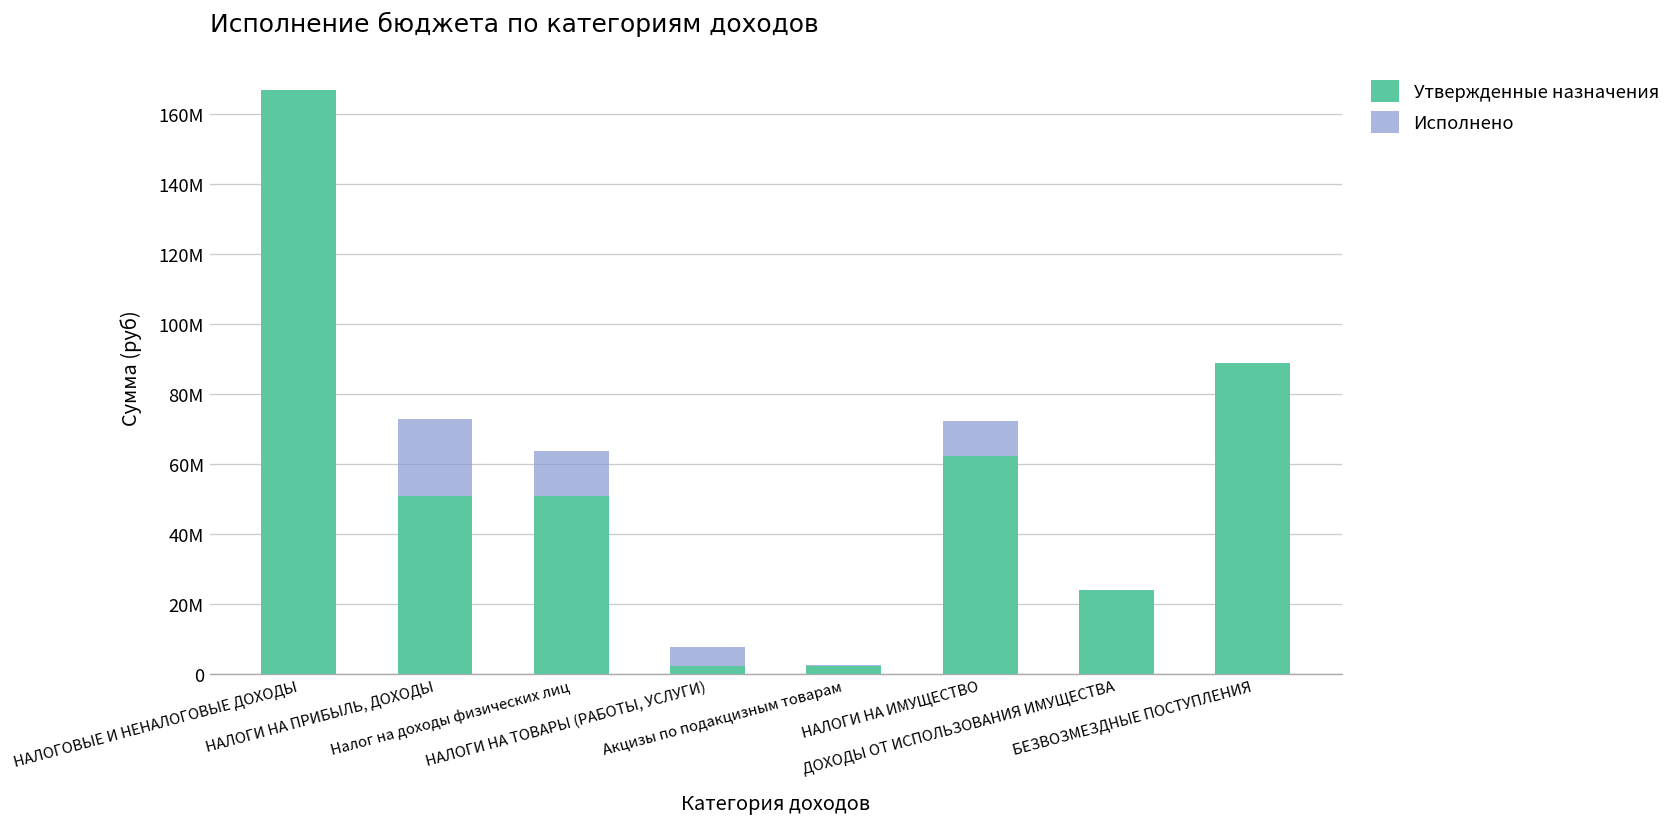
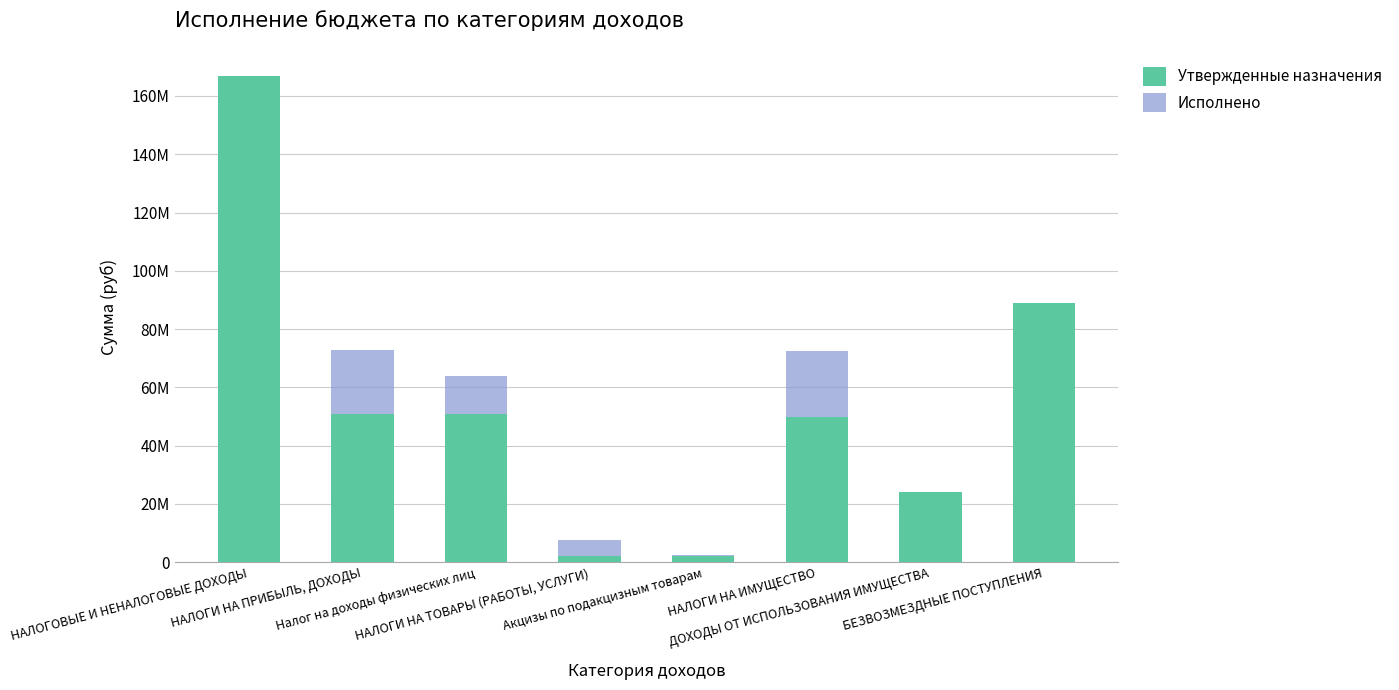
  {
    "Утвержденные назначения": {
      "НАЛОГОВЫЕ И НЕНАЛОГОВЫЕ ДОХОДЫ": 167000000,
      "Акцизы по подакцизным товарам": 2000000,
-     "НАЛОГИ НА ИМУЩЕСТВО": 62000000,
+     "НАЛОГИ НА ИМУЩЕСТВО": 50000000,
      "ДОХОДЫ ОТ ИСПОЛЬЗОВАНИЯ ИМУЩЕСТВА": 24000000,
      "БЕЗВОЗМЕЗДНЫЕ ПОСТУПЛЕНИЯ": 89000000
    },
    "Исполнено": {
      "НАЛОГИ НА ПРИБЫЛЬ, ДОХОДЫ": 73000000,
      "Налог на доходы физических лиц": 64000000,
      "НАЛОГИ НА ТОВАРЫ (РАБОТЫ, УСЛУГИ)": 8000000,
      "Акцизы по подакцизным товарам": 2000000,
      "НАЛОГИ НА ИМУЩЕСТВО": 72000000
    }
  }
